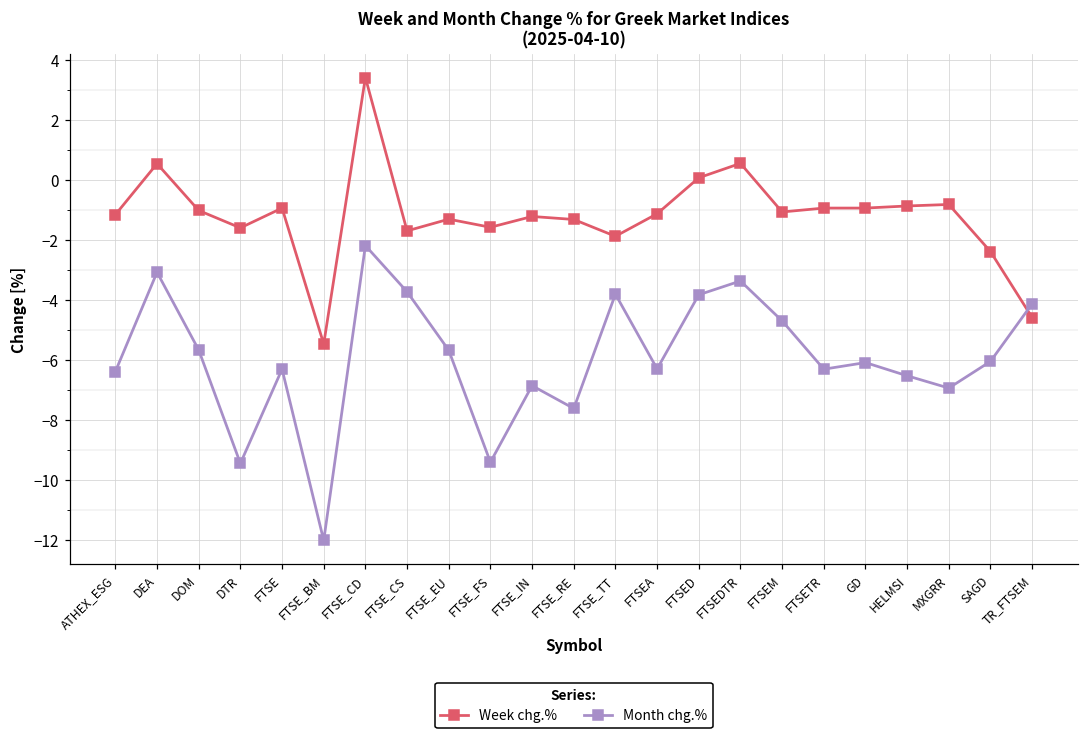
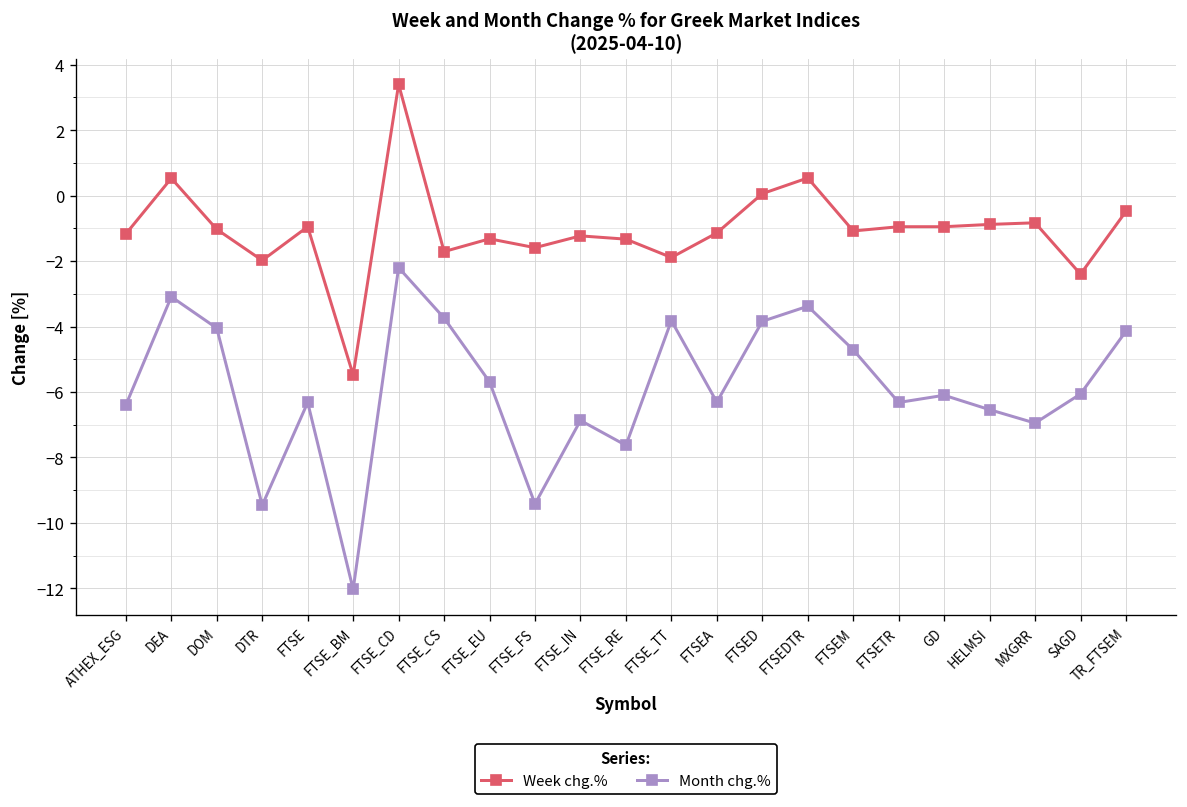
  {
    "Week chg.%": {
      "ATHEX_ESG": -1.2,
      "DEA": 0.5,
      "DOM": -1.0,
-     "DTR": -1.6,
+     "DTR": -2.0,
      "FTSE": -1.0,
      "FTSE_BM": -5.5,
      "FTSE_CD": 3.4,
      "FTSE_CS": -1.7,
      "FTSE_EU": -1.3,
      "FTSE_FS": -1.6,
      "FTSE_IN": -1.2,
      "FTSE_RE": -1.3,
      "FTSE_TT": -1.9,
      "FTSEA": -1.1,
      "FTSED": 0.1,
      "FTSEDTR": 0.5,
      "FTSEM": -1.1,
      "FTSETR": -1.0,
      "GD": -1.0,
      "HELMSI": -0.9,
      "MXGRR": -0.8,
      "SAGD": -2.4,
-     "TR_FTSEM": -4.6
+     "TR_FTSEM": -0.5
    },
    "Month chg.%": {
      "ATHEX_ESG": -6.4,
      "DEA": -3.1,
-     "DOM": -5.7,
+     "DOM": -4.1,
      "DTR": -9.5,
      "FTSE": -6.3,
      "FTSE_BM": -12.0,
      "FTSE_CD": -2.2,
      "FTSE_CS": -3.7,
      "FTSE_EU": -5.7,
      "FTSE_FS": -9.4,
      "FTSE_IN": -6.9,
      "FTSE_RE": -7.6,
      "FTSE_TT": -3.8,
      "FTSEA": -6.3,
      "FTSED": -3.8,
      "FTSEDTR": -3.4,
      "FTSEM": -4.7,
      "FTSETR": -6.3,
      "GD": -6.1,
      "HELMSI": -6.5,
      "MXGRR": -7.0,
      "SAGD": -6.1,
      "TR_FTSEM": -4.1
    }
  }
